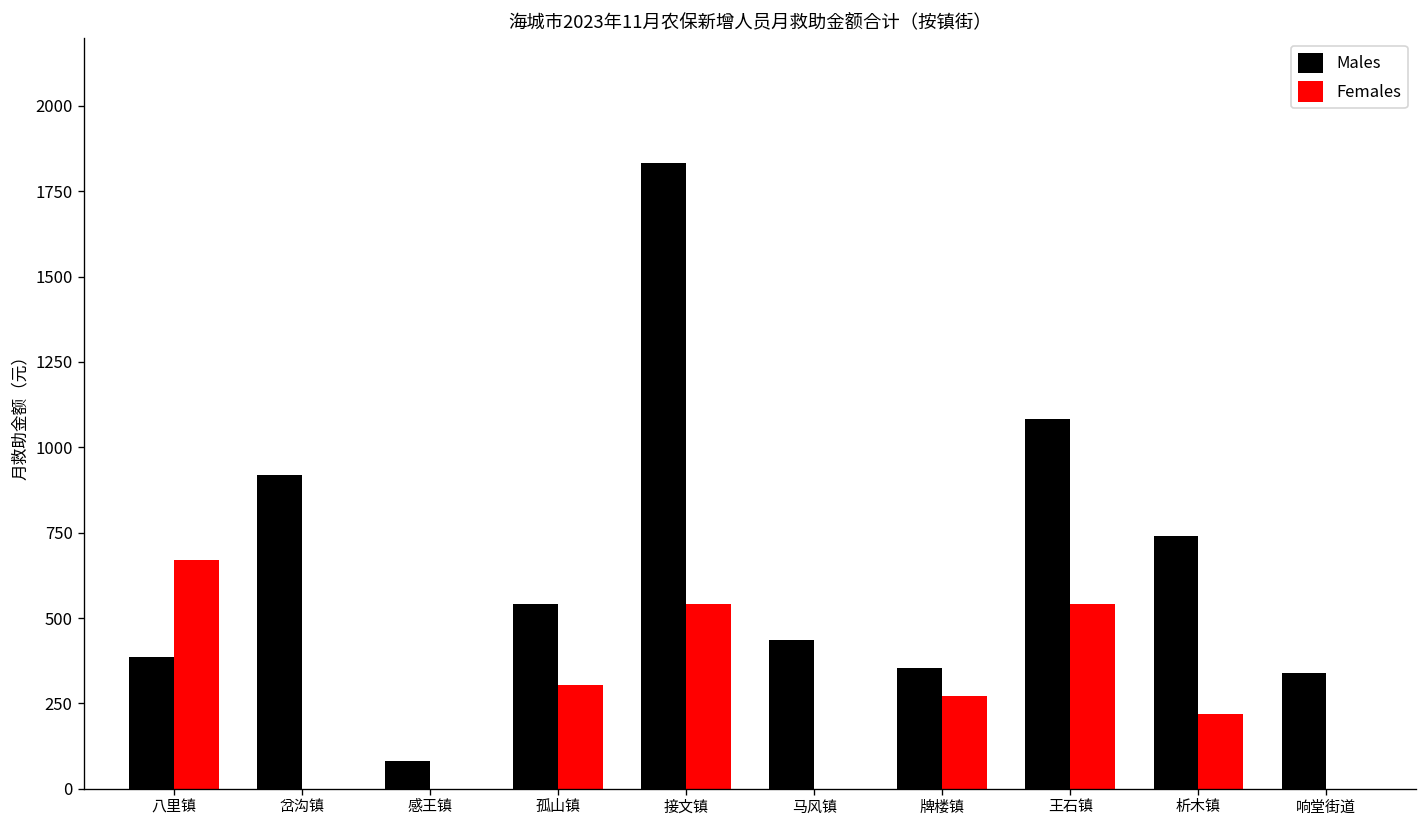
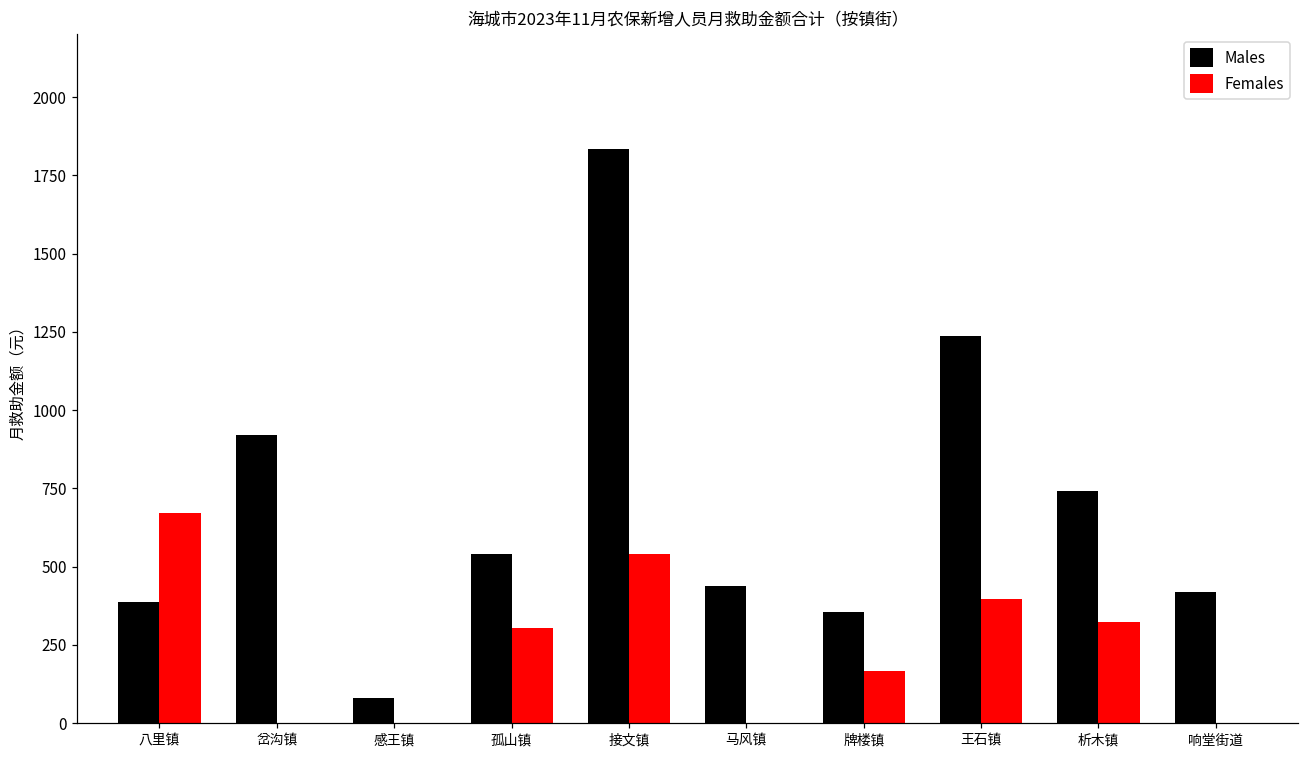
  {
    "Males": {
      "八里镇": 390,
      "岔沟镇": 920,
      "感王镇": 80,
      "孤山镇": 540,
      "接文镇": 1830,
      "马风镇": 440,
      "牌楼镇": 350,
-     "王石镇": 1080,
+     "王石镇": 1240,
      "析木镇": 740,
-     "响堂街道": 340
+     "响堂街道": 420
    },
    "Females": {
      "八里镇": 670,
      "岔沟镇": 0,
      "感王镇": 0,
      "孤山镇": 300,
      "接文镇": 540,
      "马风镇": 0,
-     "牌楼镇": 270,
-     "王石镇": 540,
-     "析木镇": 220,
+     "牌楼镇": 170,
+     "王石镇": 400,
+     "析木镇": 320,
      "响堂街道": 0
    }
  }
